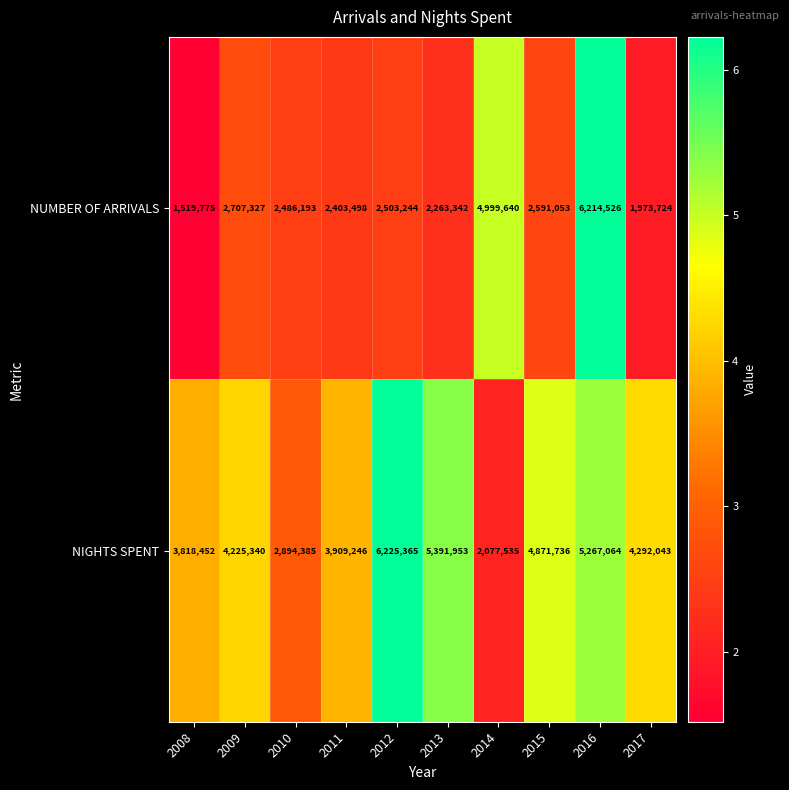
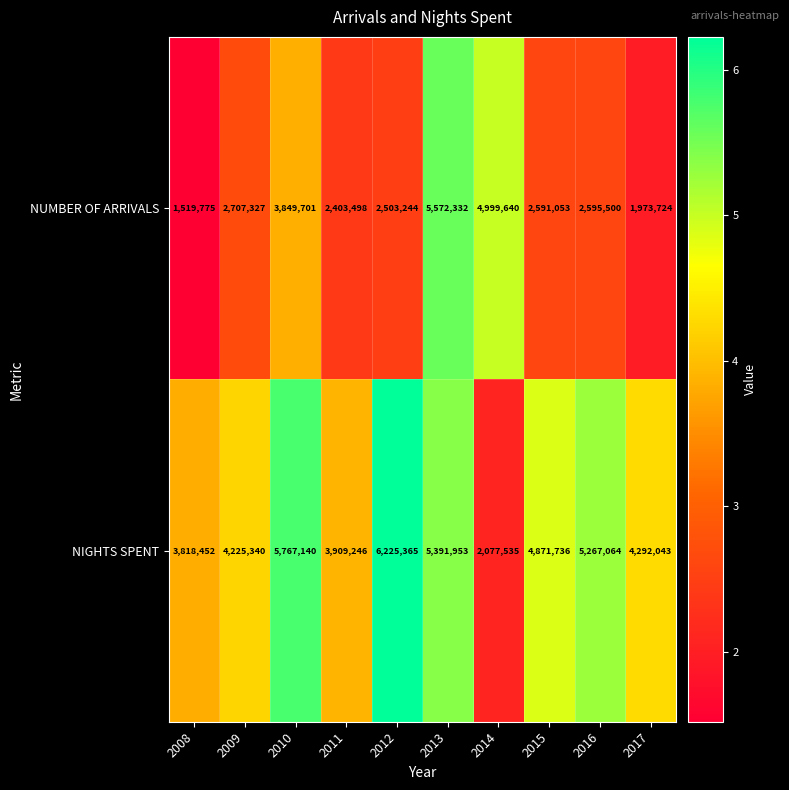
  {
    "NUMBER OF ARRIVALS": {
      "2008": "1,519,775",
      "2009": "2,707,327",
-     "2010": "2,486,193",
+     "2010": "3,849,701",
      "2011": "2,403,498",
      "2012": "2,503,244",
-     "2013": "2,263,342",
+     "2013": "5,572,332",
      "2014": "4,999,640",
      "2015": "2,591,053",
-     "2016": "6,214,526",
+     "2016": "2,595,500",
      "2017": "1,973,724"
    },
    "NIGHTS SPENT": {
      "2008": "3,818,452",
      "2009": "4,225,340",
-     "2010": "2,894,385",
+     "2010": "5,767,140",
      "2011": "3,909,246",
      "2012": "6,225,365",
      "2013": "5,391,953",
      "2014": "2,077,535",
      "2015": "4,871,736",
      "2016": "5,267,064",
      "2017": "4,292,043"
    }
  }
